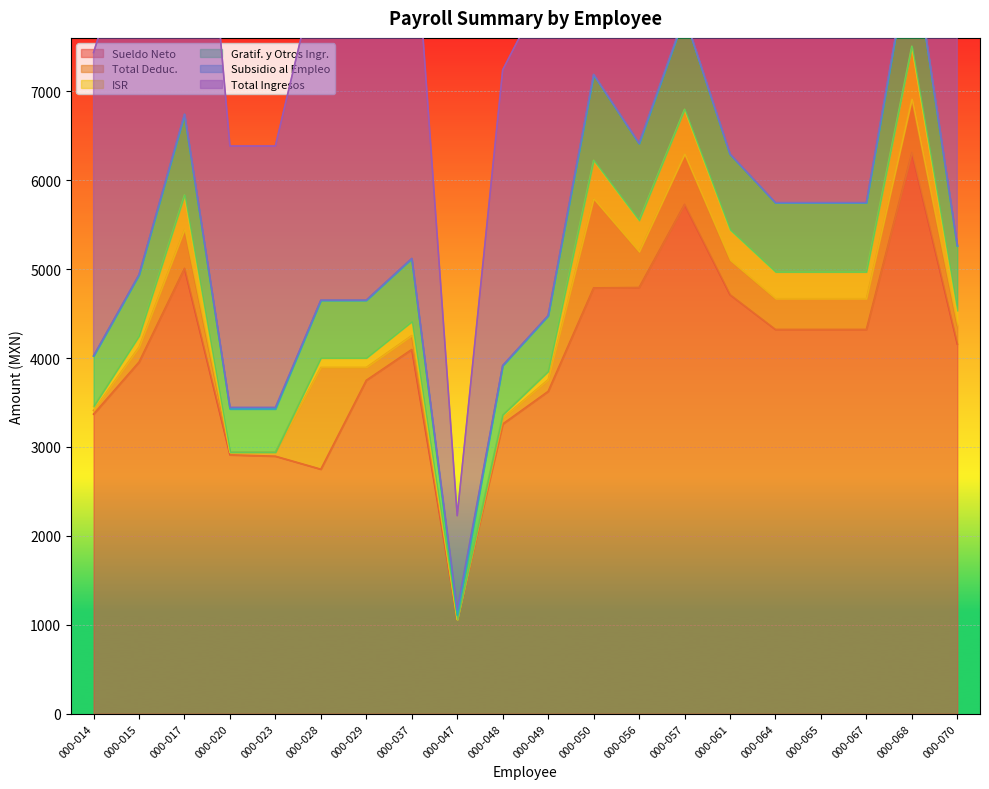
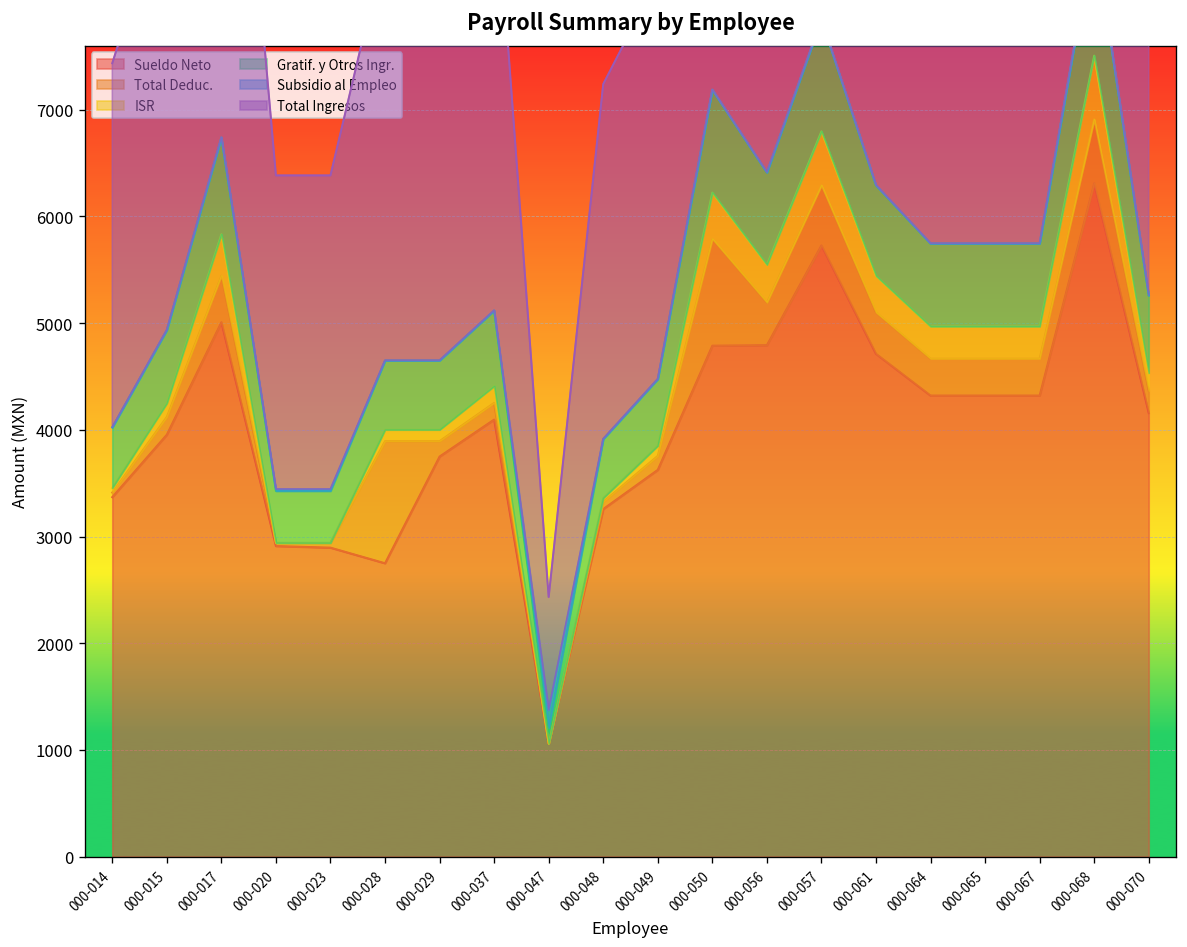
  {
    "ISR": {
      "000-014": 0,
      "000-015": 100,
      "000-017": 400,
      "000-028": 100,
      "000-029": 100,
      "000-037": 200,
      "000-048": 0,
      "000-049": 100,
      "000-050": 400,
      "000-056": 400,
      "000-057": 500,
      "000-061": 300,
      "000-064": 300,
      "000-065": 300,
      "000-067": 300,
      "000-068": 600,
      "000-070": 200
    },
    "Gratif. y Otros Ingr.": {
-     "000-047": 0
+     "000-047": 100
    },
    "Subsidio al Empleo": {
-     "000-047": 100
+     "000-047": 200
    },
    "Total Ingresos": {
      "000-020": 2900,
      "000-023": 2900,
      "000-047": 1100,
      "000-048": 3300
    }
  }
